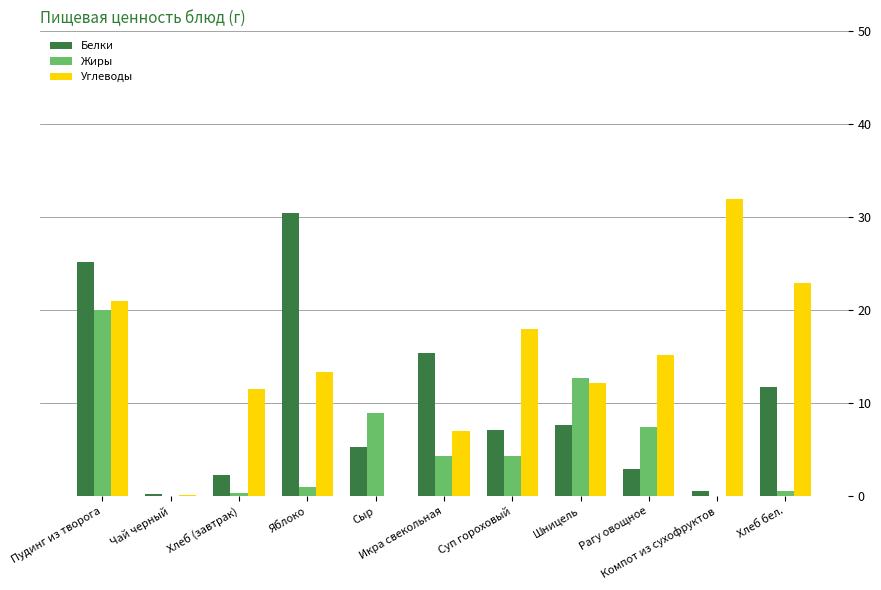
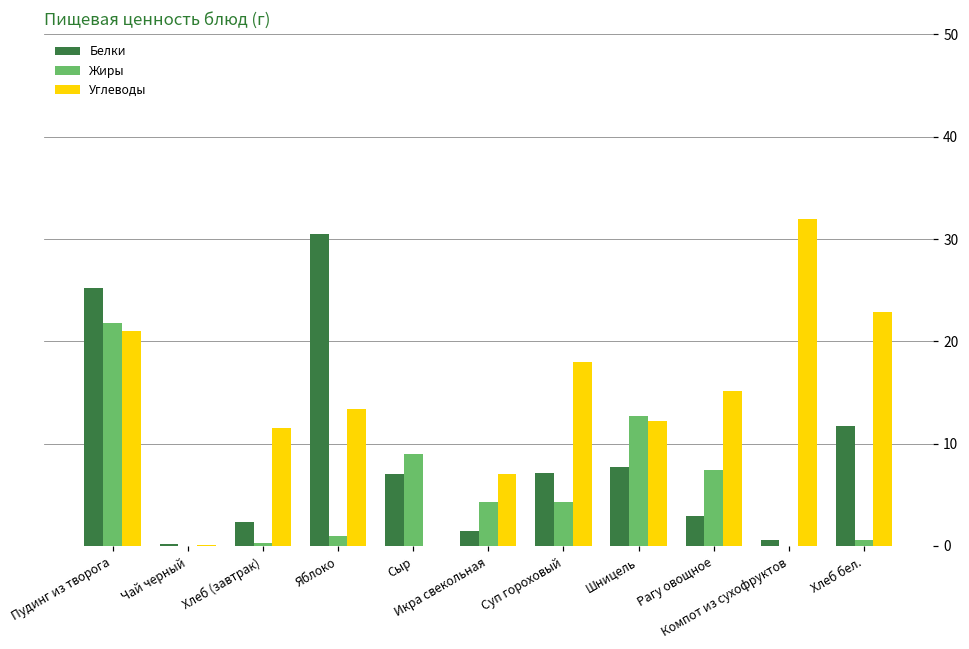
  {
    "Белки": {
      "Пудинг из творога": 25,
      "Хлеб (завтрак)": 2,
      "Яблоко": 31,
-     "Сыр": 5,
-     "Икра свекольная": 15,
+     "Сыр": 7,
+     "Икра свекольная": 1,
      "Суп гороховый": 7,
      "Шницель": 8,
      "Рагу овощное": 3,
      "Компот из сухофруктов": 1,
      "Хлеб бел.": 12
    },
    "Жиры": {
-     "Пудинг из творога": 20,
+     "Пудинг из творога": 22,
      "Чай черный": 0,
      "Хлеб (завтрак)": 0,
      "Яблоко": 1,
      "Сыр": 9,
      "Икра свекольная": 4,
      "Суп гороховый": 4,
      "Шницель": 13,
      "Рагу овощное": 7,
      "Компот из сухофруктов": 0,
      "Хлеб бел.": 1
    },
    "Углеводы": {
      "Пудинг из творога": 21,
      "Хлеб (завтрак)": 12,
      "Яблоко": 13,
      "Сыр": 0,
      "Икра свекольная": 7,
      "Суп гороховый": 18,
      "Шницель": 12,
      "Рагу овощное": 15,
      "Компот из сухофруктов": 32,
      "Хлеб бел.": 23
    }
  }
